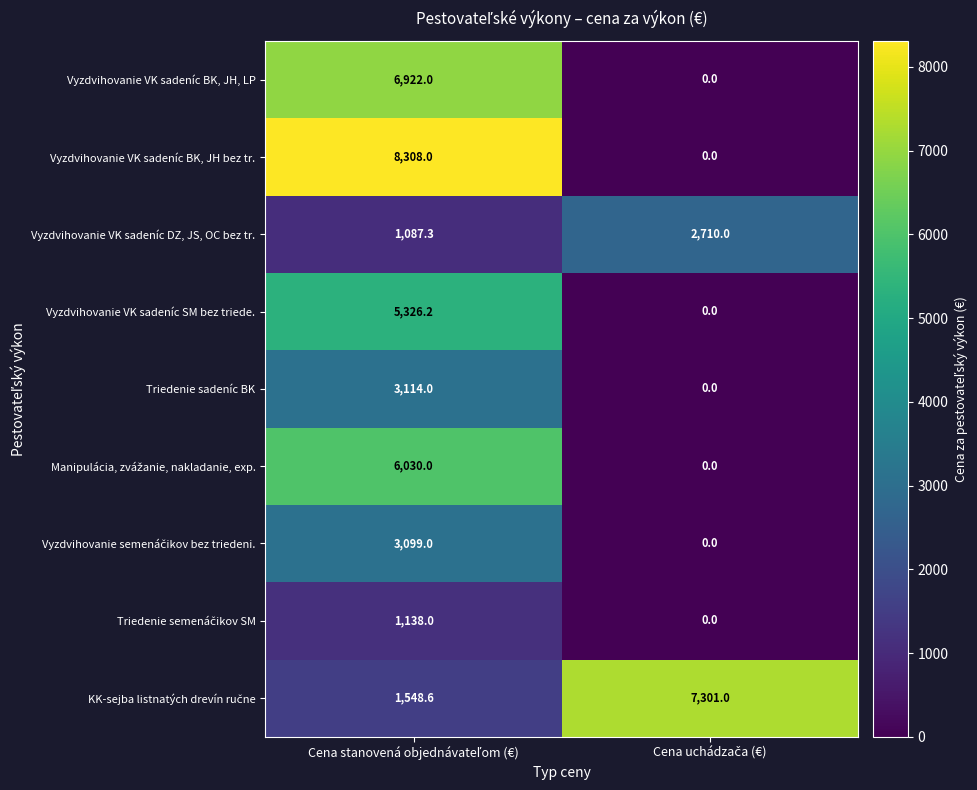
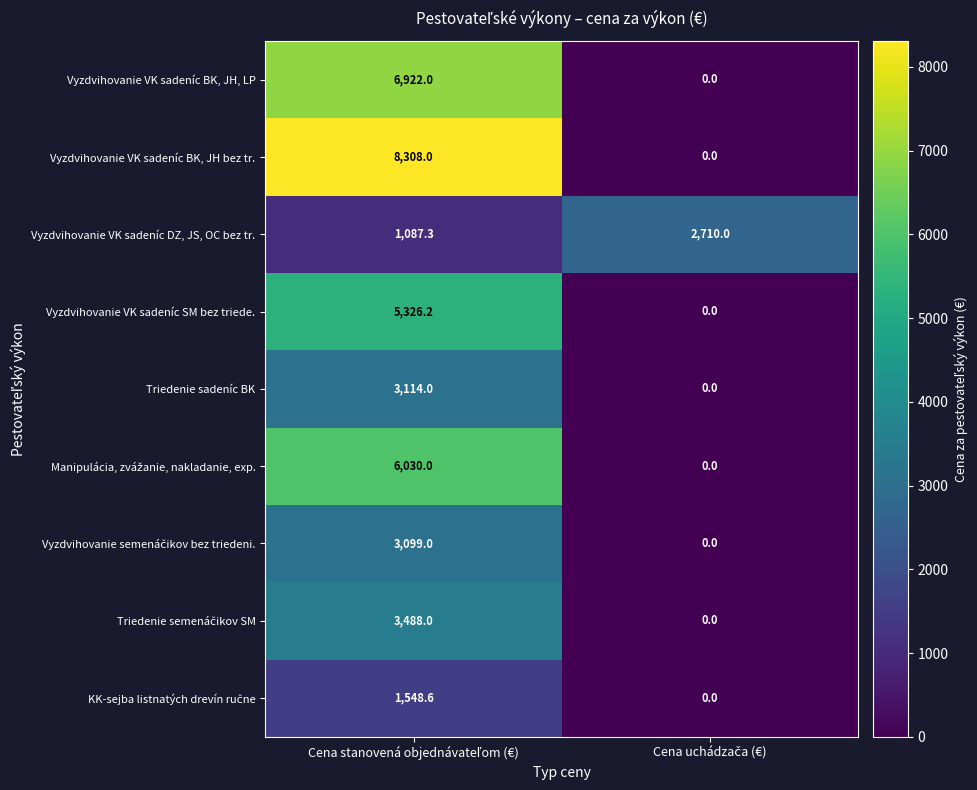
  {
    "Vyzdvihovanie VK sadeníc BK, JH, LP": {
      "Cena stanovená objednávateľom (€)": "6,922.0",
      "Cena uchádzača (€)": "0.0"
    },
    "Vyzdvihovanie VK sadeníc BK, JH bez tr.": {
      "Cena stanovená objednávateľom (€)": "8,308.0",
      "Cena uchádzača (€)": "0.0"
    },
    "Vyzdvihovanie VK sadeníc DZ, JS, OC bez tr.": {
      "Cena stanovená objednávateľom (€)": "1,087.3",
      "Cena uchádzača (€)": "2,710.0"
    },
    "Vyzdvihovanie VK sadeníc SM bez triede.": {
      "Cena stanovená objednávateľom (€)": "5,326.2",
      "Cena uchádzača (€)": "0.0"
    },
    "Triedenie sadeníc BK": {
      "Cena stanovená objednávateľom (€)": "3,114.0",
      "Cena uchádzača (€)": "0.0"
    },
    "Manipulácia, zvážanie, nakladanie, exp.": {
      "Cena stanovená objednávateľom (€)": "6,030.0",
      "Cena uchádzača (€)": "0.0"
    },
    "Vyzdvihovanie semenáčikov bez triedeni.": {
      "Cena stanovená objednávateľom (€)": "3,099.0",
      "Cena uchádzača (€)": "0.0"
    },
    "Triedenie semenáčikov SM": {
-     "Cena stanovená objednávateľom (€)": "1,138.0",
+     "Cena stanovená objednávateľom (€)": "3,488.0",
      "Cena uchádzača (€)": "0.0"
    },
    "KK-sejba listnatých drevín ručne": {
      "Cena stanovená objednávateľom (€)": "1,548.6",
-     "Cena uchádzača (€)": "7,301.0"
+     "Cena uchádzača (€)": "0.0"
    }
  }
